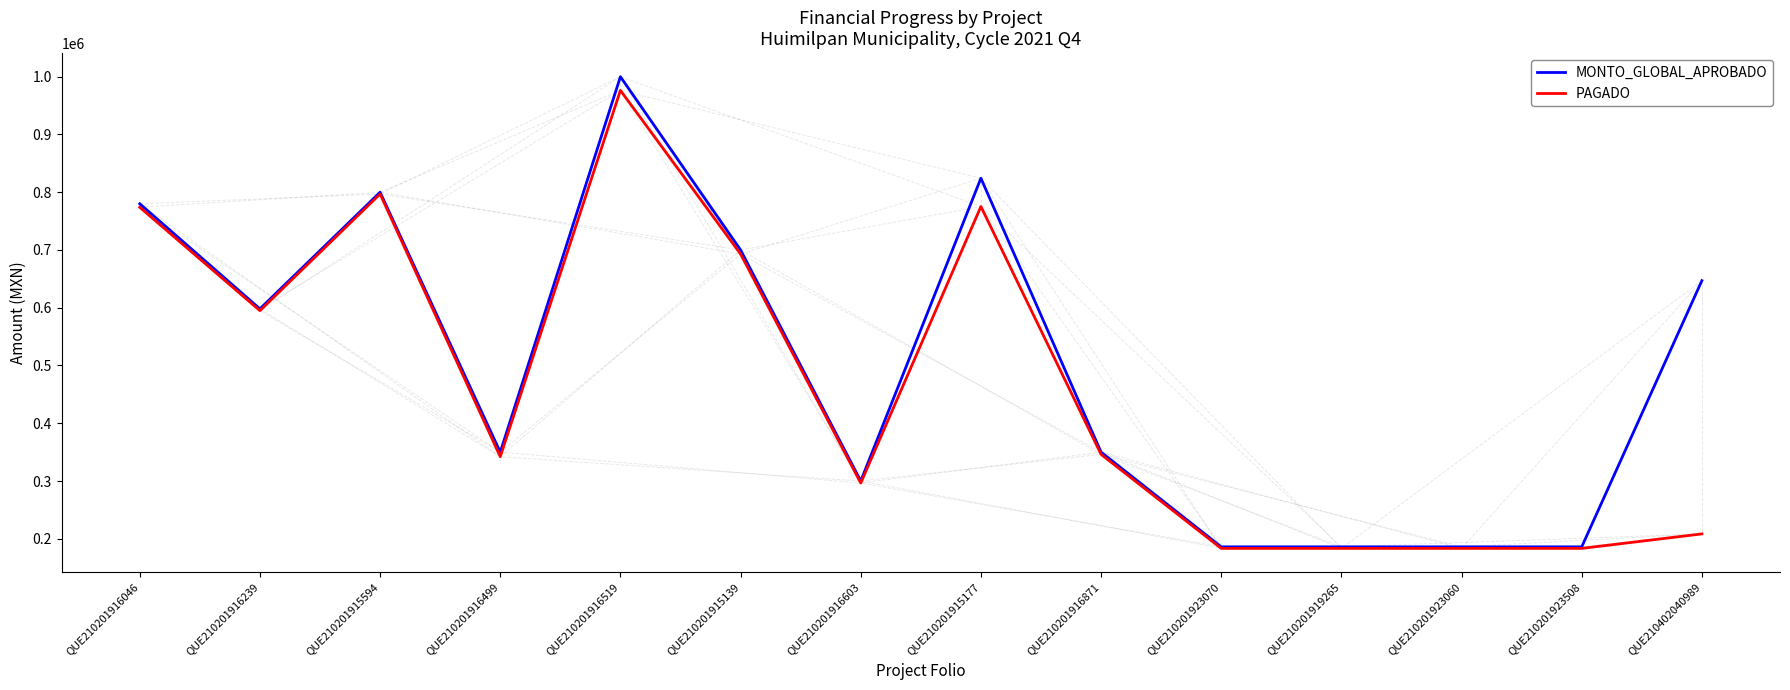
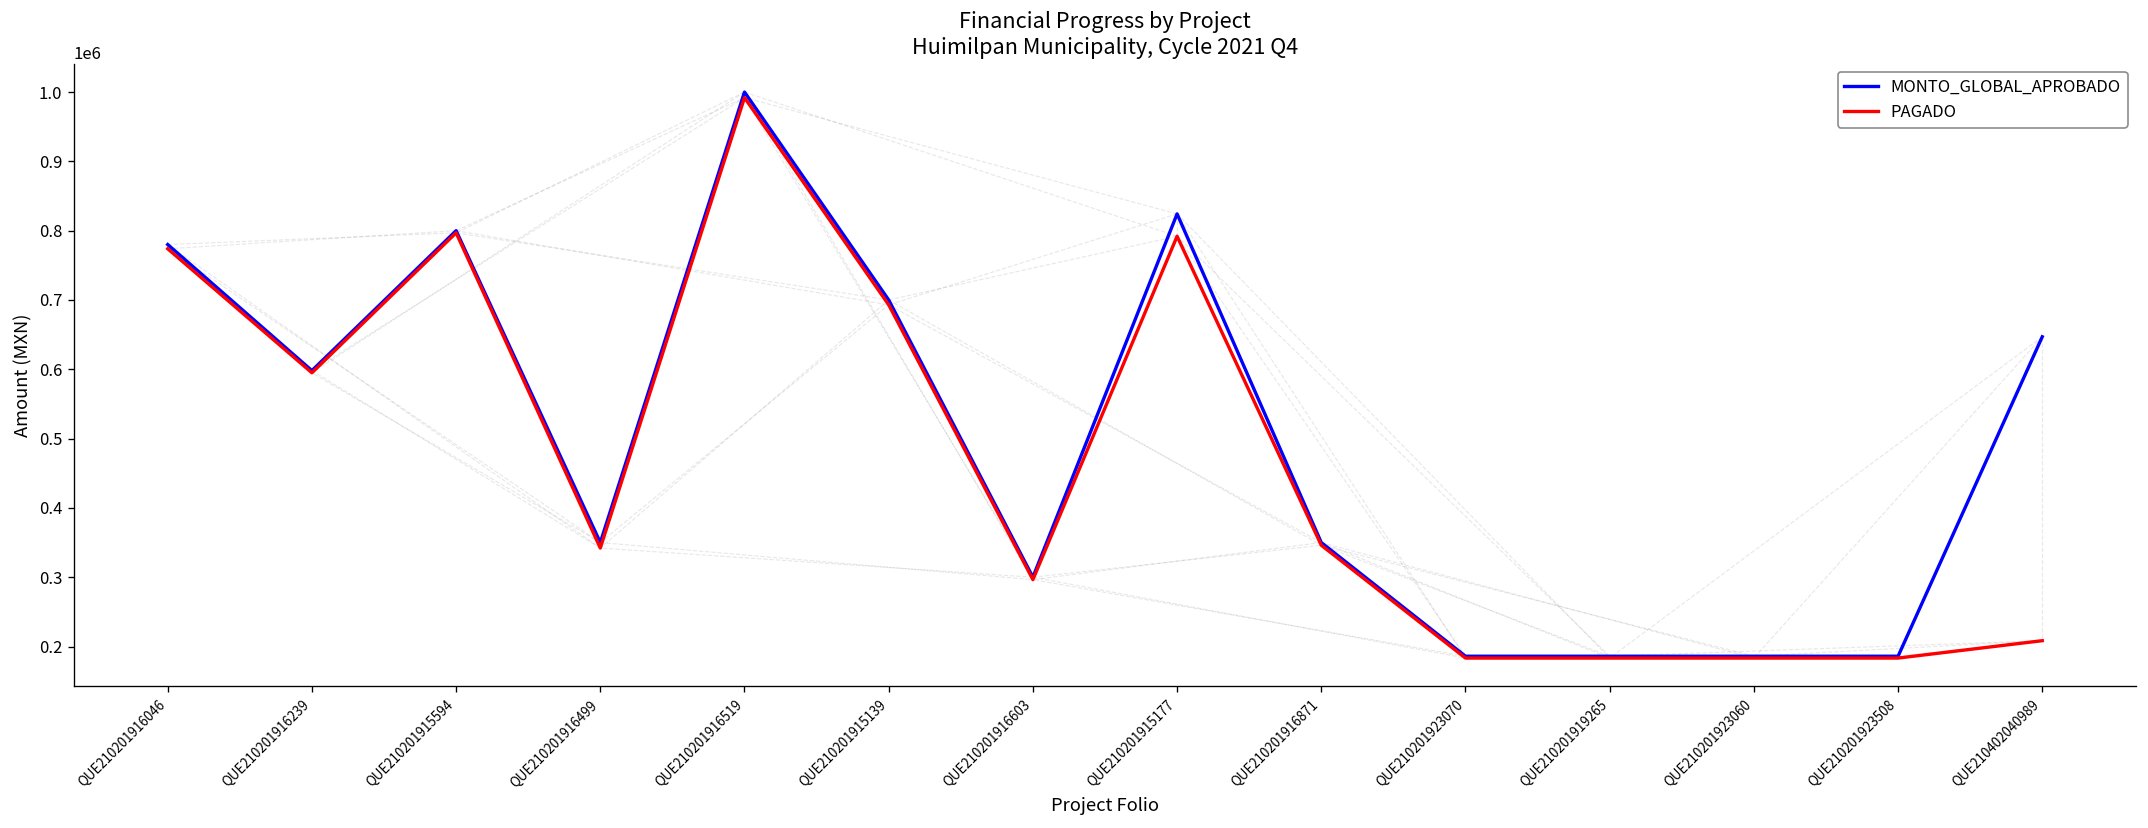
  {
    "PAGADO": {
-     "QUE210201916519": 980000,
-     "QUE210201915177": 780000
+     "QUE210201916519": 990000,
+     "QUE210201915177": 790000
    }
  }
